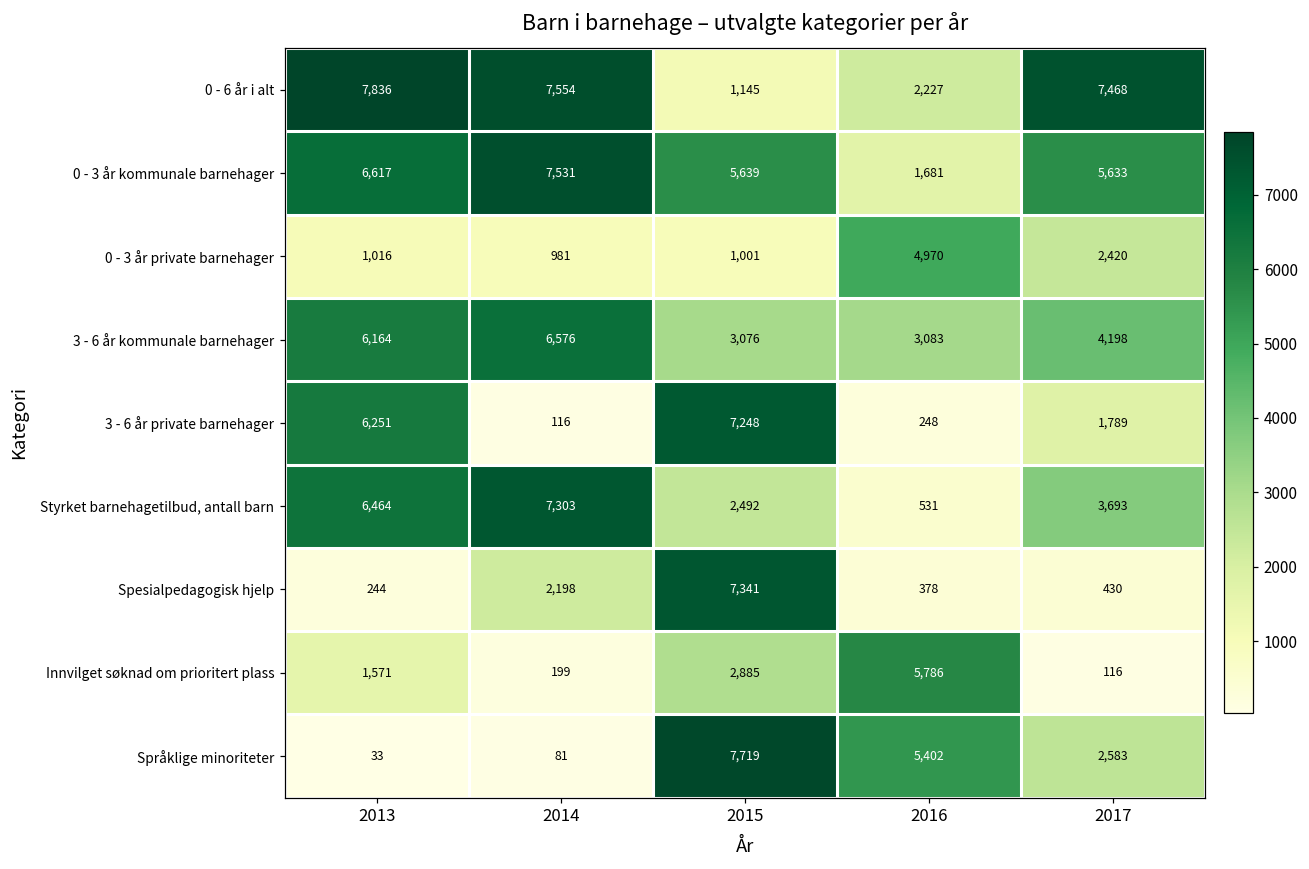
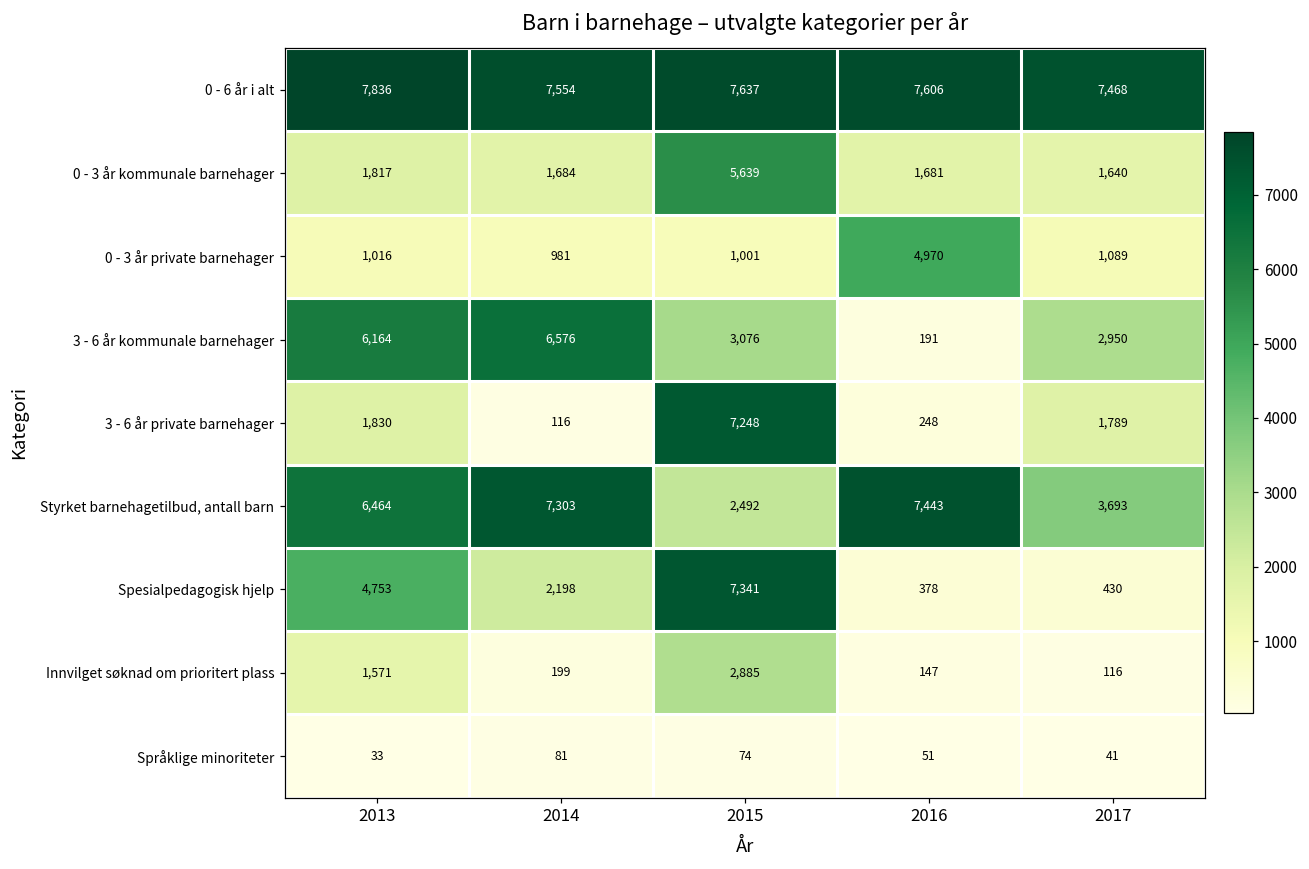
  {
    "0 - 6 år i alt": {
      "2013": "7,836",
      "2014": "7,554",
-     "2015": "1,145",
-     "2016": "2,227",
+     "2015": "7,637",
+     "2016": "7,606",
      "2017": "7,468"
    },
    "0 - 3 år kommunale barnehager": {
-     "2013": "6,617",
-     "2014": "7,531",
+     "2013": "1,817",
+     "2014": "1,684",
      "2015": "5,639",
      "2016": "1,681",
-     "2017": "5,633"
+     "2017": "1,640"
    },
    "0 - 3 år private barnehager": {
      "2013": "1,016",
      "2014": "981",
      "2015": "1,001",
      "2016": "4,970",
-     "2017": "2,420"
+     "2017": "1,089"
    },
    "3 - 6 år kommunale barnehager": {
      "2013": "6,164",
      "2014": "6,576",
      "2015": "3,076",
-     "2016": "3,083",
-     "2017": "4,198"
+     "2016": "191",
+     "2017": "2,950"
    },
    "3 - 6 år private barnehager": {
-     "2013": "6,251",
+     "2013": "1,830",
      "2014": "116",
      "2015": "7,248",
      "2016": "248",
      "2017": "1,789"
    },
    "Styrket barnehagetilbud, antall barn": {
      "2013": "6,464",
      "2014": "7,303",
      "2015": "2,492",
-     "2016": "531",
+     "2016": "7,443",
      "2017": "3,693"
    },
    "Spesialpedagogisk hjelp": {
-     "2013": "244",
+     "2013": "4,753",
      "2014": "2,198",
      "2015": "7,341",
      "2016": "378",
      "2017": "430"
    },
    "Innvilget søknad om prioritert plass": {
      "2013": "1,571",
      "2014": "199",
      "2015": "2,885",
-     "2016": "5,786",
+     "2016": "147",
      "2017": "116"
    },
    "Språklige minoriteter": {
      "2013": "33",
      "2014": "81",
-     "2015": "7,719",
-     "2016": "5,402",
-     "2017": "2,583"
+     "2015": "74",
+     "2016": "51",
+     "2017": "41"
    }
  }
